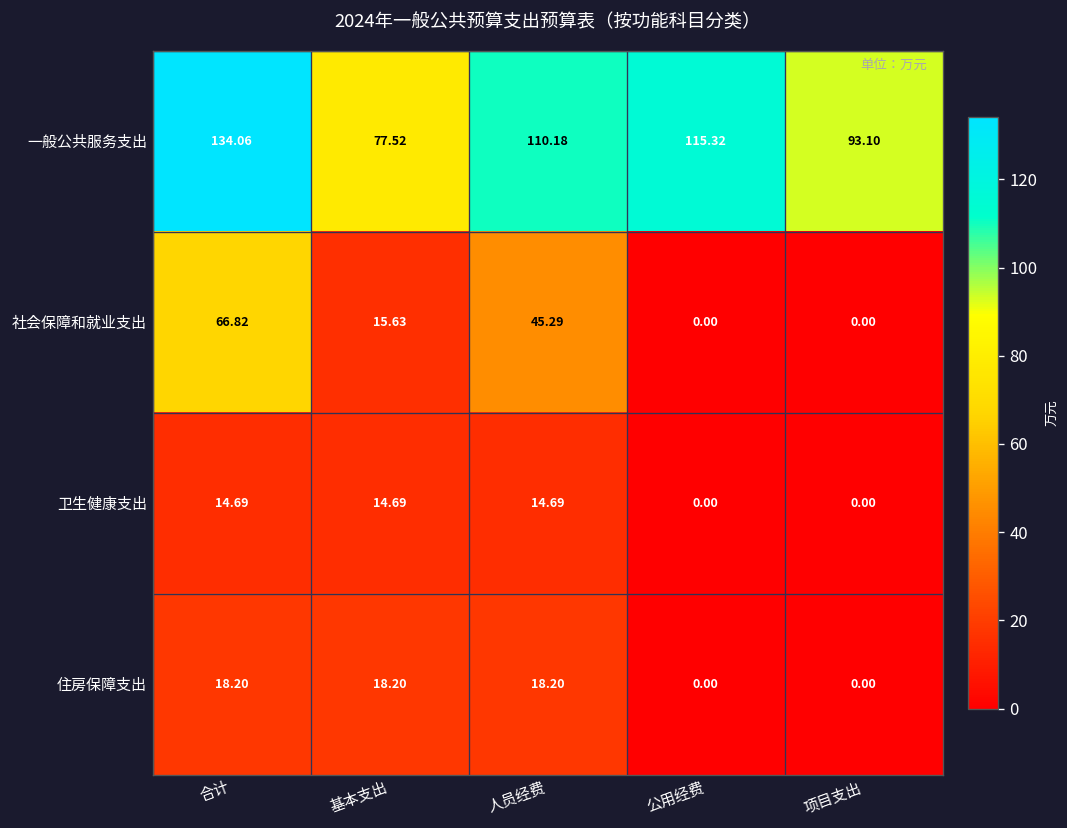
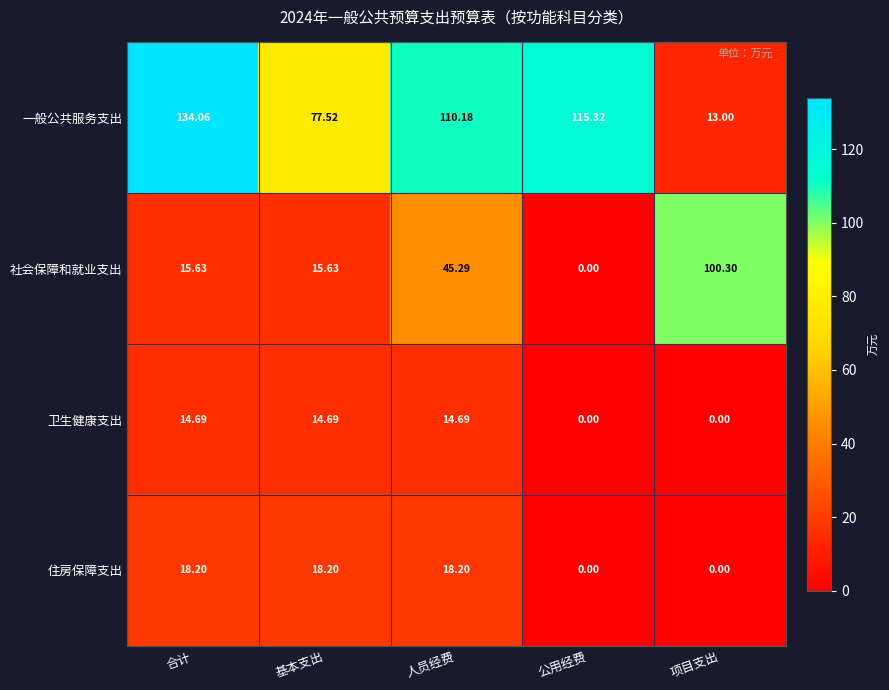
  {
    "一般公共服务支出": {
      "合计": 134.06,
      "基本支出": 77.52,
      "人员经费": 110.18,
      "公用经费": 115.32,
-     "项目支出": 93.10
+     "项目支出": 13.00
    },
    "社会保障和就业支出": {
-     "合计": 66.82,
+     "合计": 15.63,
      "基本支出": 15.63,
      "人员经费": 45.29,
      "公用经费": 0.00,
-     "项目支出": 0.00
+     "项目支出": 100.30
    },
    "卫生健康支出": {
      "合计": 14.69,
      "基本支出": 14.69,
      "人员经费": 14.69,
      "公用经费": 0.00,
      "项目支出": 0.00
    },
    "住房保障支出": {
      "合计": 18.20,
      "基本支出": 18.20,
      "人员经费": 18.20,
      "公用经费": 0.00,
      "项目支出": 0.00
    }
  }
